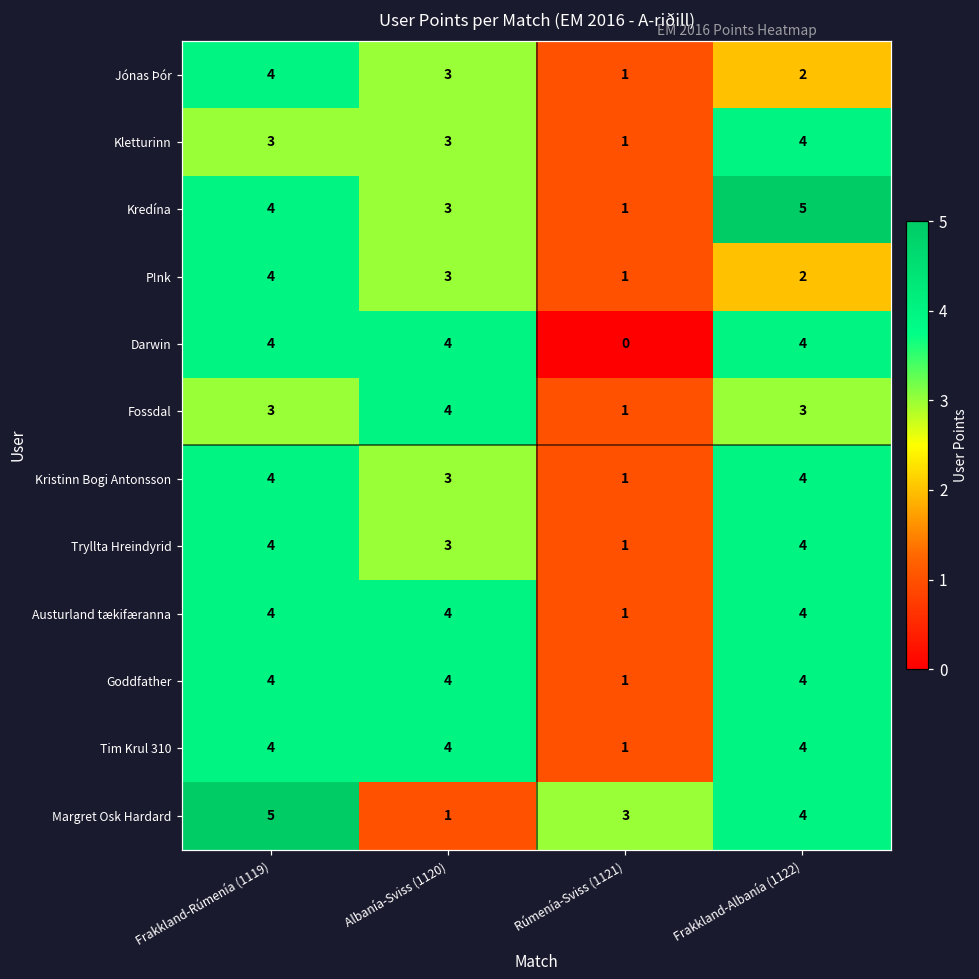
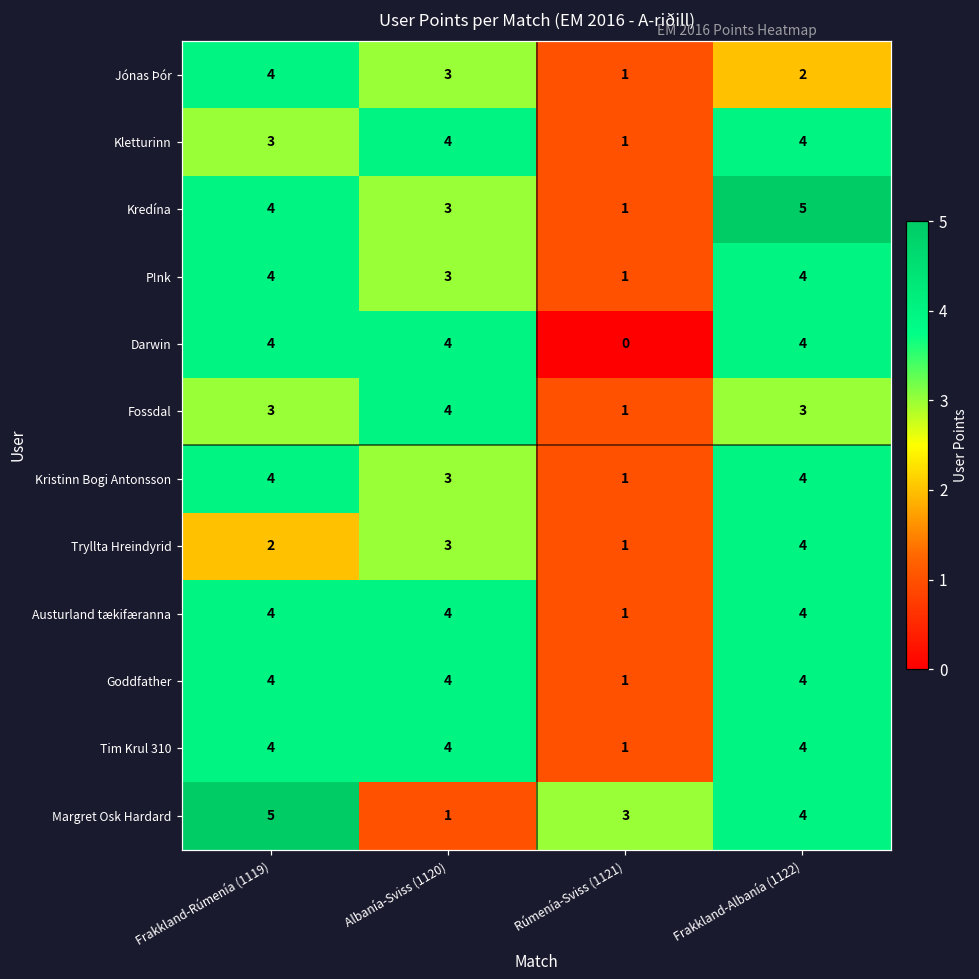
  {
    "Jónas Þór": {
      "Frakkland-Rúmenía (1119)": 4,
      "Albanía-Sviss (1120)": 3,
      "Rúmenía-Sviss (1121)": 1,
      "Frakkland-Albanía (1122)": 2
    },
    "Kletturinn": {
      "Frakkland-Rúmenía (1119)": 3,
-     "Albanía-Sviss (1120)": 3,
+     "Albanía-Sviss (1120)": 4,
      "Rúmenía-Sviss (1121)": 1,
      "Frakkland-Albanía (1122)": 4
    },
    "Kredína": {
      "Frakkland-Rúmenía (1119)": 4,
      "Albanía-Sviss (1120)": 3,
      "Rúmenía-Sviss (1121)": 1,
      "Frakkland-Albanía (1122)": 5
    },
    "P!nk": {
      "Frakkland-Rúmenía (1119)": 4,
      "Albanía-Sviss (1120)": 3,
      "Rúmenía-Sviss (1121)": 1,
-     "Frakkland-Albanía (1122)": 2
+     "Frakkland-Albanía (1122)": 4
    },
    "Darwin": {
      "Frakkland-Rúmenía (1119)": 4,
      "Albanía-Sviss (1120)": 4,
      "Rúmenía-Sviss (1121)": 0,
      "Frakkland-Albanía (1122)": 4
    },
    "Fossdal": {
      "Frakkland-Rúmenía (1119)": 3,
      "Albanía-Sviss (1120)": 4,
      "Rúmenía-Sviss (1121)": 1,
      "Frakkland-Albanía (1122)": 3
    },
    "Kristinn Bogi Antonsson": {
      "Frakkland-Rúmenía (1119)": 4,
      "Albanía-Sviss (1120)": 3,
      "Rúmenía-Sviss (1121)": 1,
      "Frakkland-Albanía (1122)": 4
    },
    "Tryllta Hreindyrid": {
-     "Frakkland-Rúmenía (1119)": 4,
+     "Frakkland-Rúmenía (1119)": 2,
      "Albanía-Sviss (1120)": 3,
      "Rúmenía-Sviss (1121)": 1,
      "Frakkland-Albanía (1122)": 4
    },
    "Austurland tækifæranna": {
      "Frakkland-Rúmenía (1119)": 4,
      "Albanía-Sviss (1120)": 4,
      "Rúmenía-Sviss (1121)": 1,
      "Frakkland-Albanía (1122)": 4
    },
    "Goddfather": {
      "Frakkland-Rúmenía (1119)": 4,
      "Albanía-Sviss (1120)": 4,
      "Rúmenía-Sviss (1121)": 1,
      "Frakkland-Albanía (1122)": 4
    },
    "Tim Krul 310": {
      "Frakkland-Rúmenía (1119)": 4,
      "Albanía-Sviss (1120)": 4,
      "Rúmenía-Sviss (1121)": 1,
      "Frakkland-Albanía (1122)": 4
    },
    "Margret Osk Hardard": {
      "Frakkland-Rúmenía (1119)": 5,
      "Albanía-Sviss (1120)": 1,
      "Rúmenía-Sviss (1121)": 3,
      "Frakkland-Albanía (1122)": 4
    }
  }
